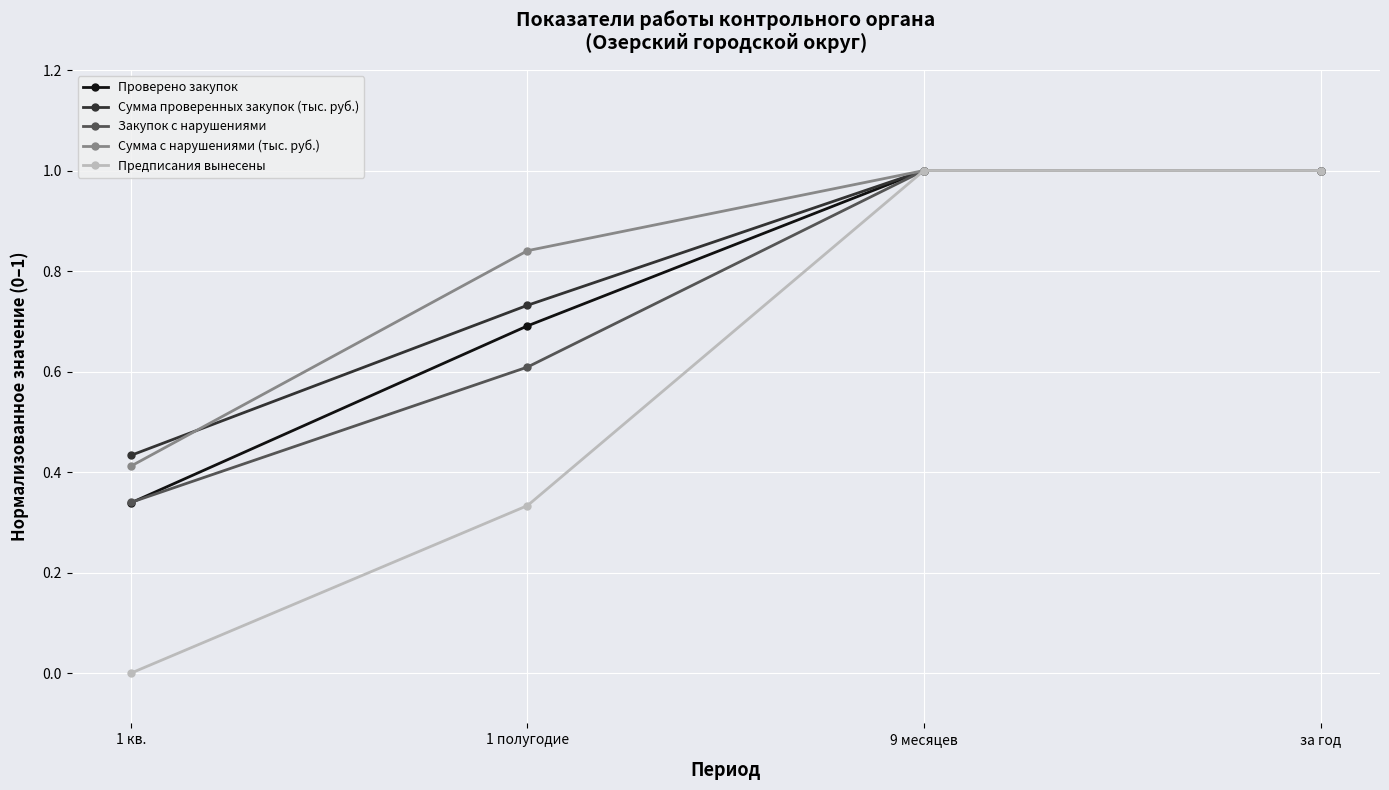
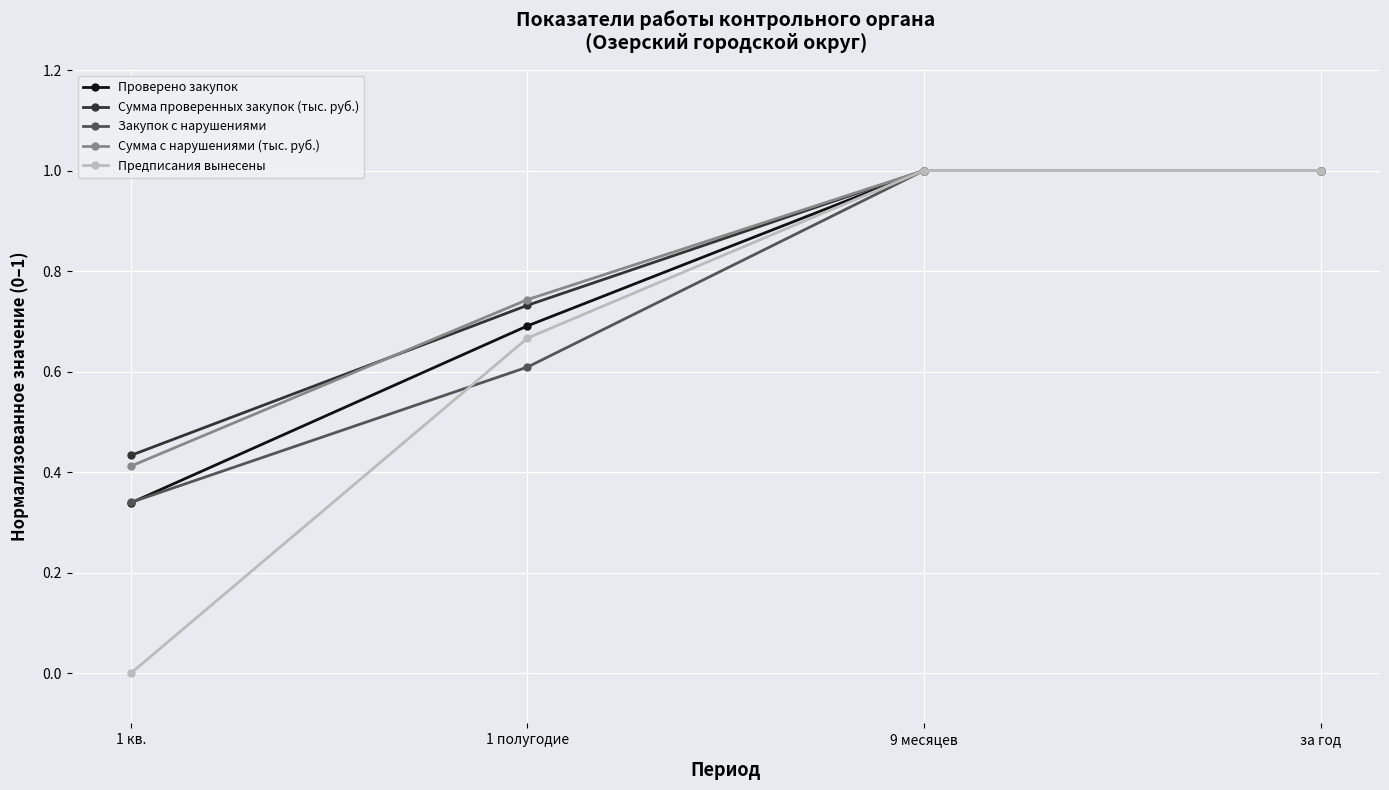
  {
    "Сумма с нарушениями (тыс. руб.)": {
      "1 кв.": 0.41,
-     "1 полугодие": 0.84
+     "1 полугодие": 0.74
    },
    "Предписания вынесены": {
      "1 кв.": 0.00,
-     "1 полугодие": 0.33
+     "1 полугодие": 0.67
    }
  }
